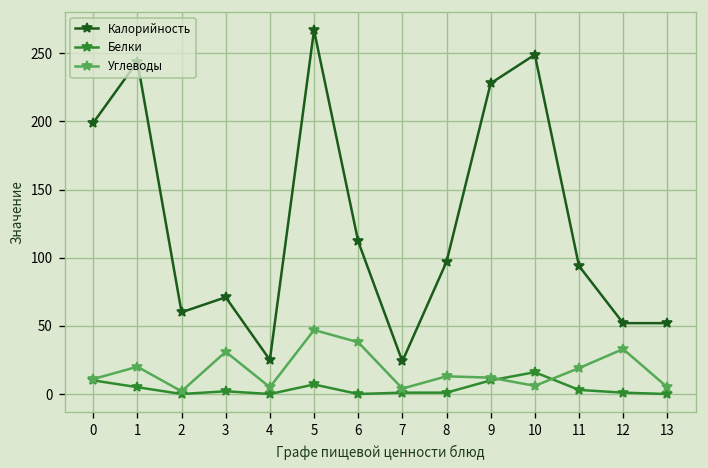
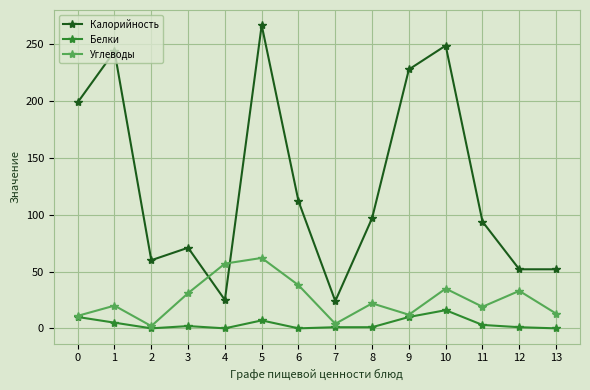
  {
    "Углеводы": {
      "1": 20,
      "3": 31,
-     "4": 5,
-     "5": 47,
+     "4": 57,
+     "5": 62,
      "6": 38,
      "7": 4,
-     "8": 13,
-     "10": 6,
+     "8": 22,
+     "10": 35,
      "11": 19,
      "12": 33,
-     "13": 5
+     "13": 13
    }
  }
